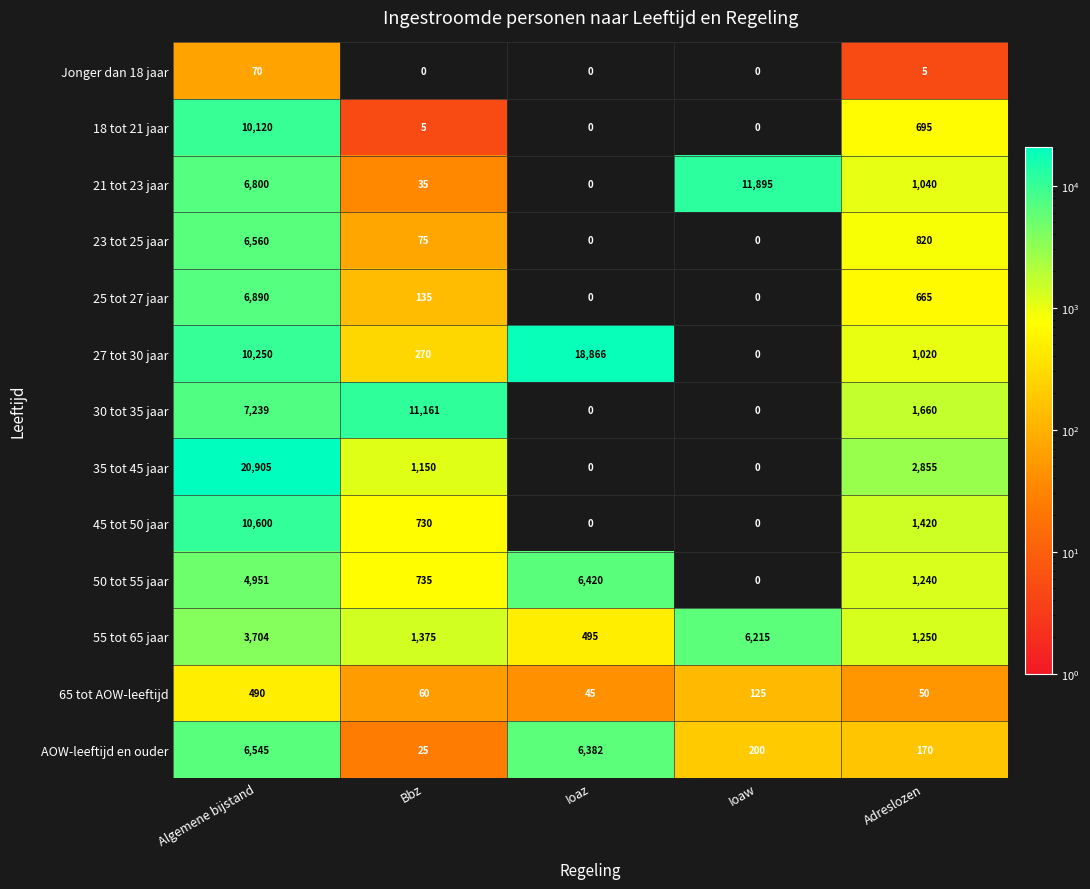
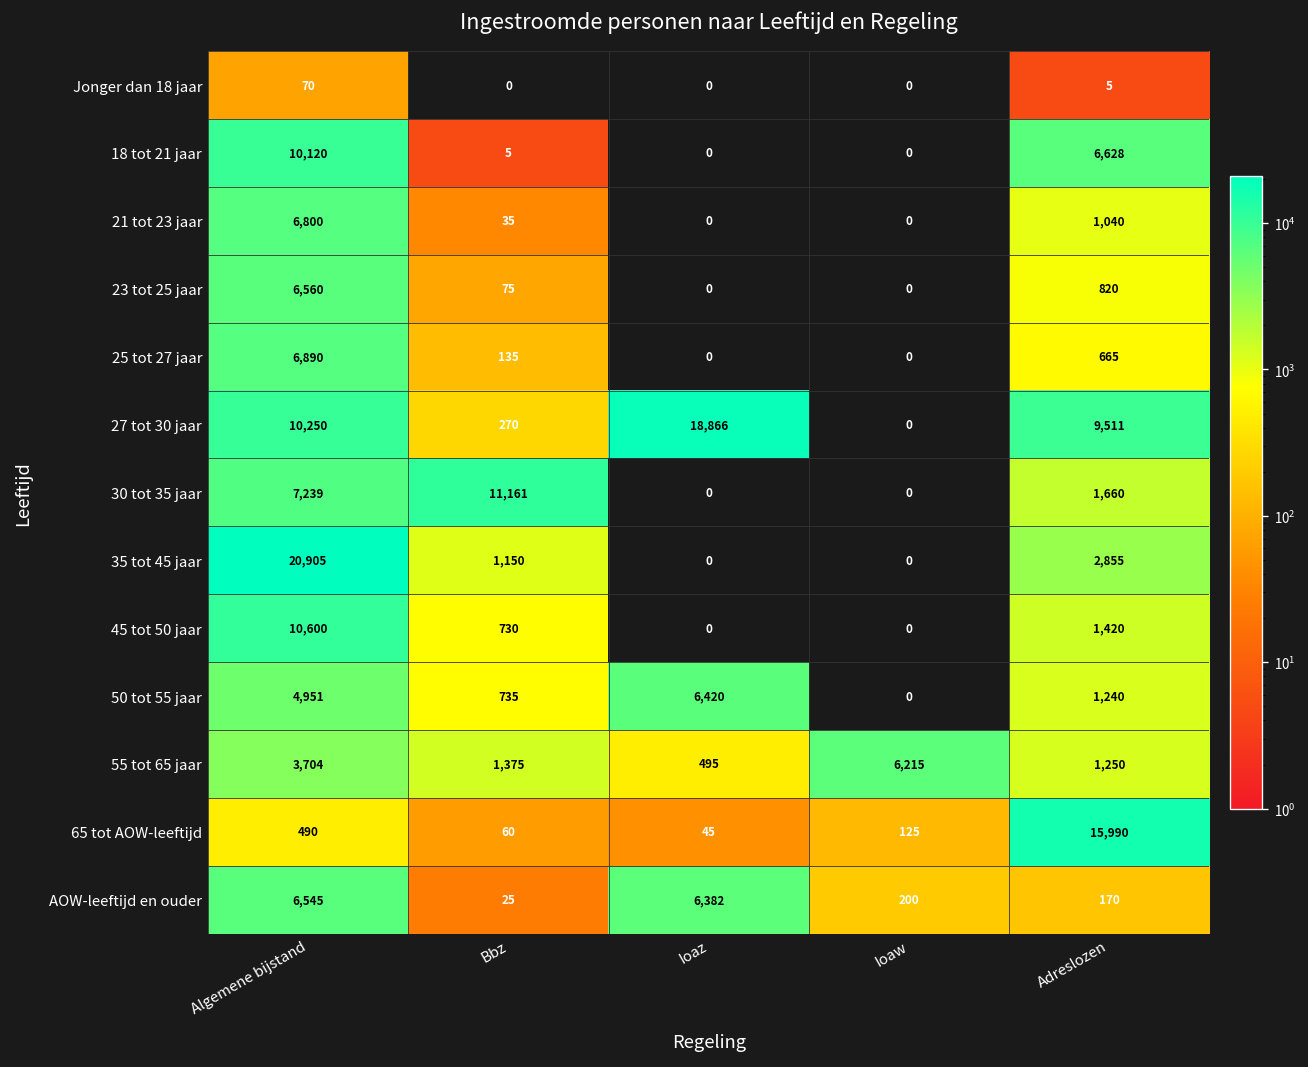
  {
    "Jonger dan 18 jaar": {
      "Algemene bijstand": "70",
      "Bbz": "0",
      "Ioaz": "0",
      "Ioaw": "0",
      "Adreslozen": "5"
    },
    "18 tot 21 jaar": {
      "Algemene bijstand": "10,120",
      "Bbz": "5",
      "Ioaz": "0",
      "Ioaw": "0",
-     "Adreslozen": "695"
+     "Adreslozen": "6,628"
    },
    "21 tot 23 jaar": {
      "Algemene bijstand": "6,800",
      "Bbz": "35",
      "Ioaz": "0",
-     "Ioaw": "11,895",
+     "Ioaw": "0",
      "Adreslozen": "1,040"
    },
    "23 tot 25 jaar": {
      "Algemene bijstand": "6,560",
      "Bbz": "75",
      "Ioaz": "0",
      "Ioaw": "0",
      "Adreslozen": "820"
    },
    "25 tot 27 jaar": {
      "Algemene bijstand": "6,890",
      "Bbz": "135",
      "Ioaz": "0",
      "Ioaw": "0",
      "Adreslozen": "665"
    },
    "27 tot 30 jaar": {
      "Algemene bijstand": "10,250",
      "Bbz": "270",
      "Ioaz": "18,866",
      "Ioaw": "0",
-     "Adreslozen": "1,020"
+     "Adreslozen": "9,511"
    },
    "30 tot 35 jaar": {
      "Algemene bijstand": "7,239",
      "Bbz": "11,161",
      "Ioaz": "0",
      "Ioaw": "0",
      "Adreslozen": "1,660"
    },
    "35 tot 45 jaar": {
      "Algemene bijstand": "20,905",
      "Bbz": "1,150",
      "Ioaz": "0",
      "Ioaw": "0",
      "Adreslozen": "2,855"
    },
    "45 tot 50 jaar": {
      "Algemene bijstand": "10,600",
      "Bbz": "730",
      "Ioaz": "0",
      "Ioaw": "0",
      "Adreslozen": "1,420"
    },
    "50 tot 55 jaar": {
      "Algemene bijstand": "4,951",
      "Bbz": "735",
      "Ioaz": "6,420",
      "Ioaw": "0",
      "Adreslozen": "1,240"
    },
    "55 tot 65 jaar": {
      "Algemene bijstand": "3,704",
      "Bbz": "1,375",
      "Ioaz": "495",
      "Ioaw": "6,215",
      "Adreslozen": "1,250"
    },
    "65 tot AOW-leeftijd": {
      "Algemene bijstand": "490",
      "Bbz": "60",
      "Ioaz": "45",
      "Ioaw": "125",
-     "Adreslozen": "50"
+     "Adreslozen": "15,990"
    },
    "AOW-leeftijd en ouder": {
      "Algemene bijstand": "6,545",
      "Bbz": "25",
      "Ioaz": "6,382",
      "Ioaw": "200",
      "Adreslozen": "170"
    }
  }
